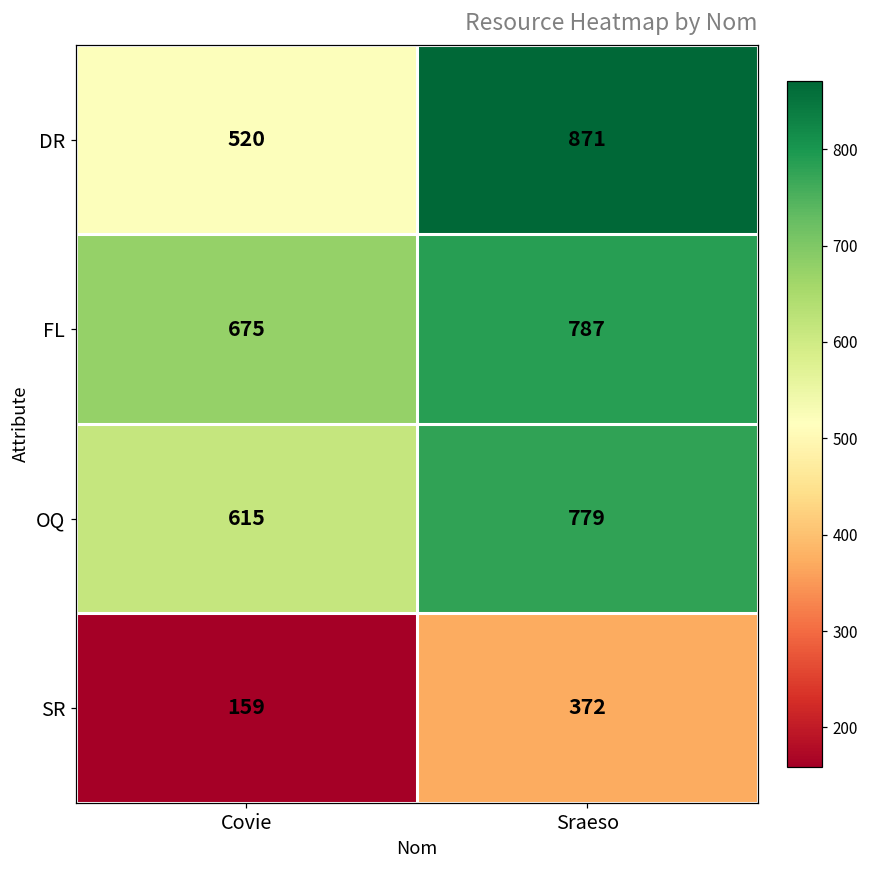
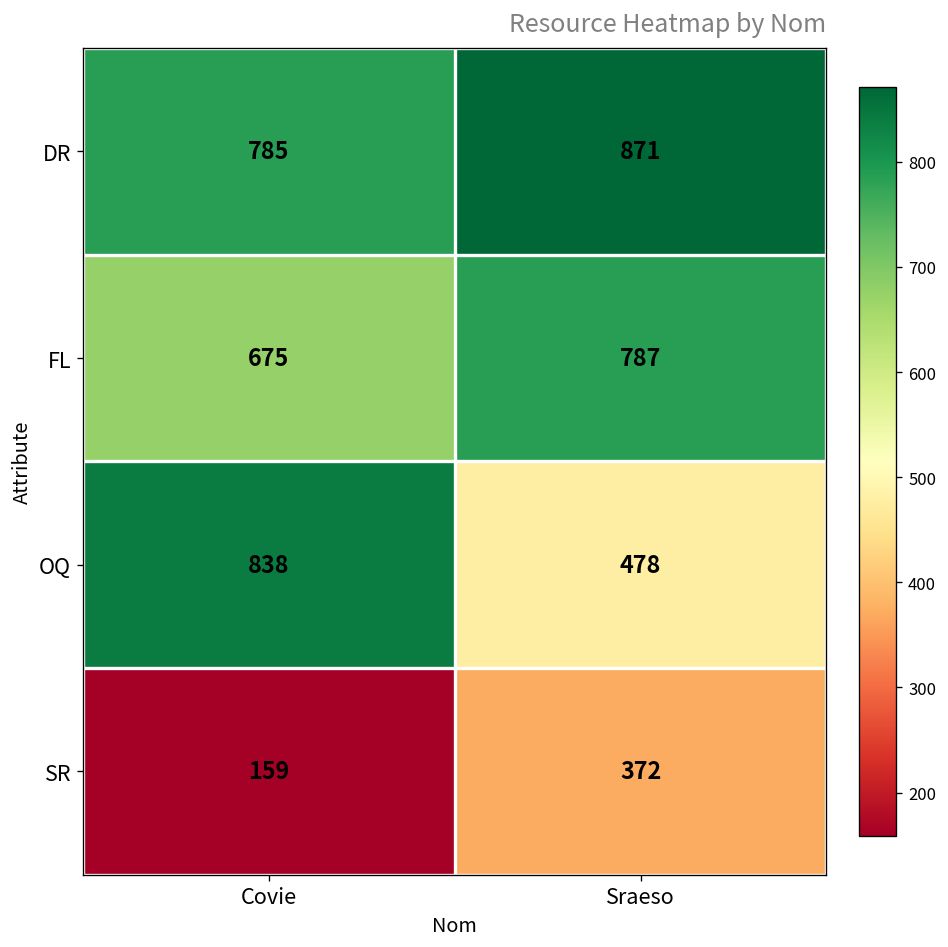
  {
    "DR": {
-     "Covie": 520,
+     "Covie": 785,
      "Sraeso": 871
    },
    "FL": {
      "Covie": 675,
      "Sraeso": 787
    },
    "OQ": {
-     "Covie": 615,
-     "Sraeso": 779
+     "Covie": 838,
+     "Sraeso": 478
    },
    "SR": {
      "Covie": 159,
      "Sraeso": 372
    }
  }
